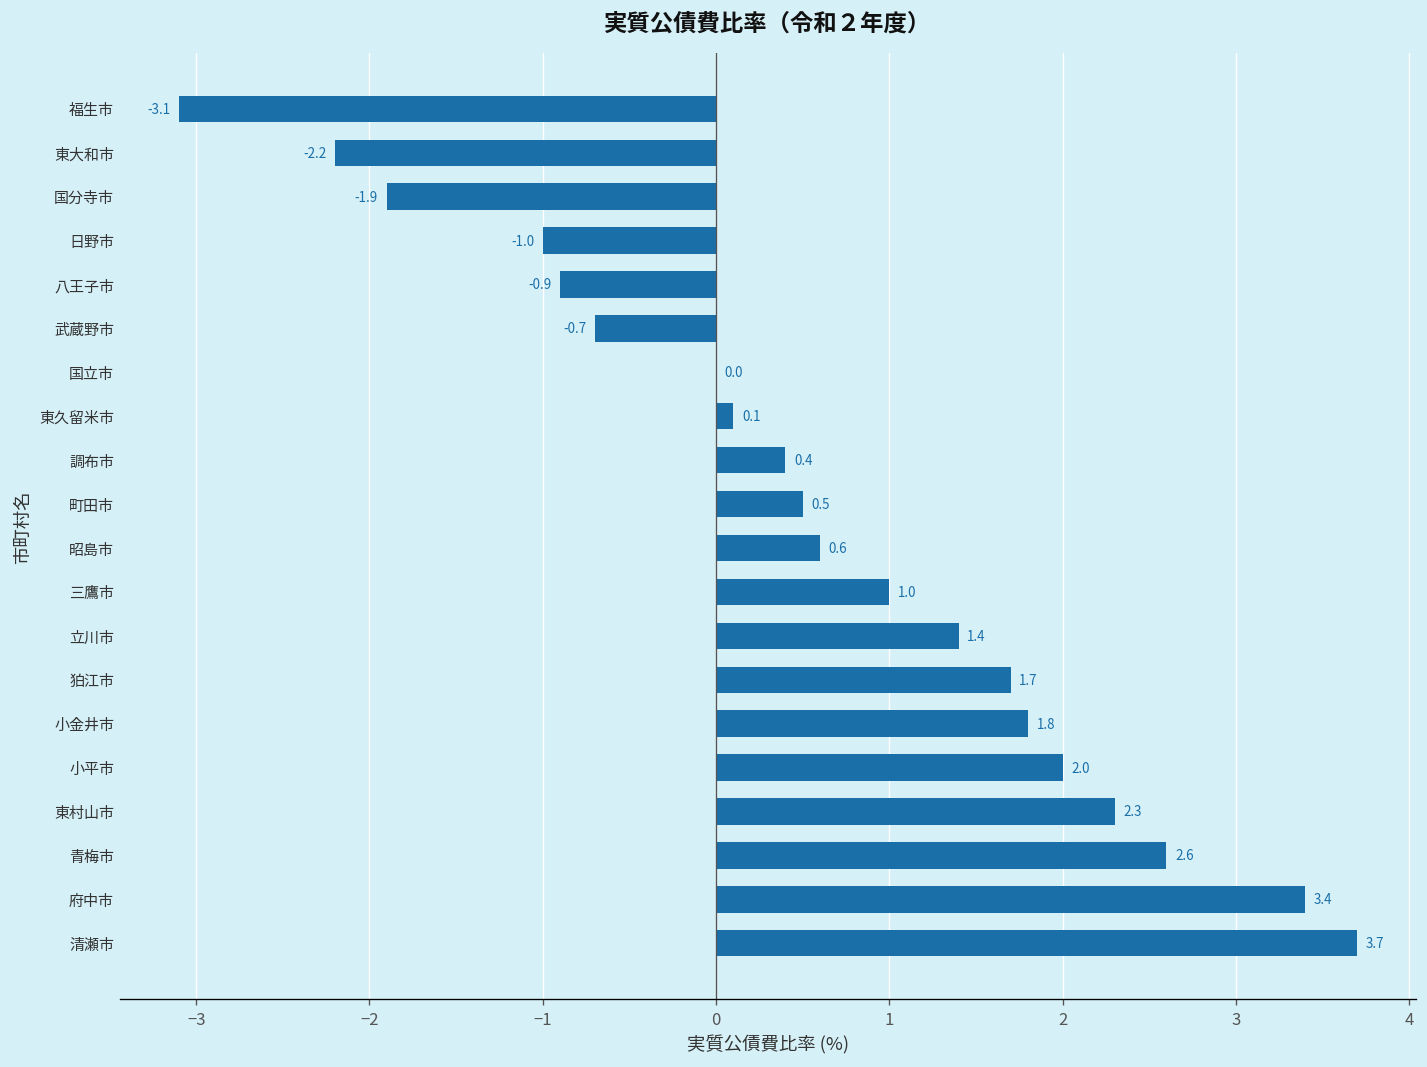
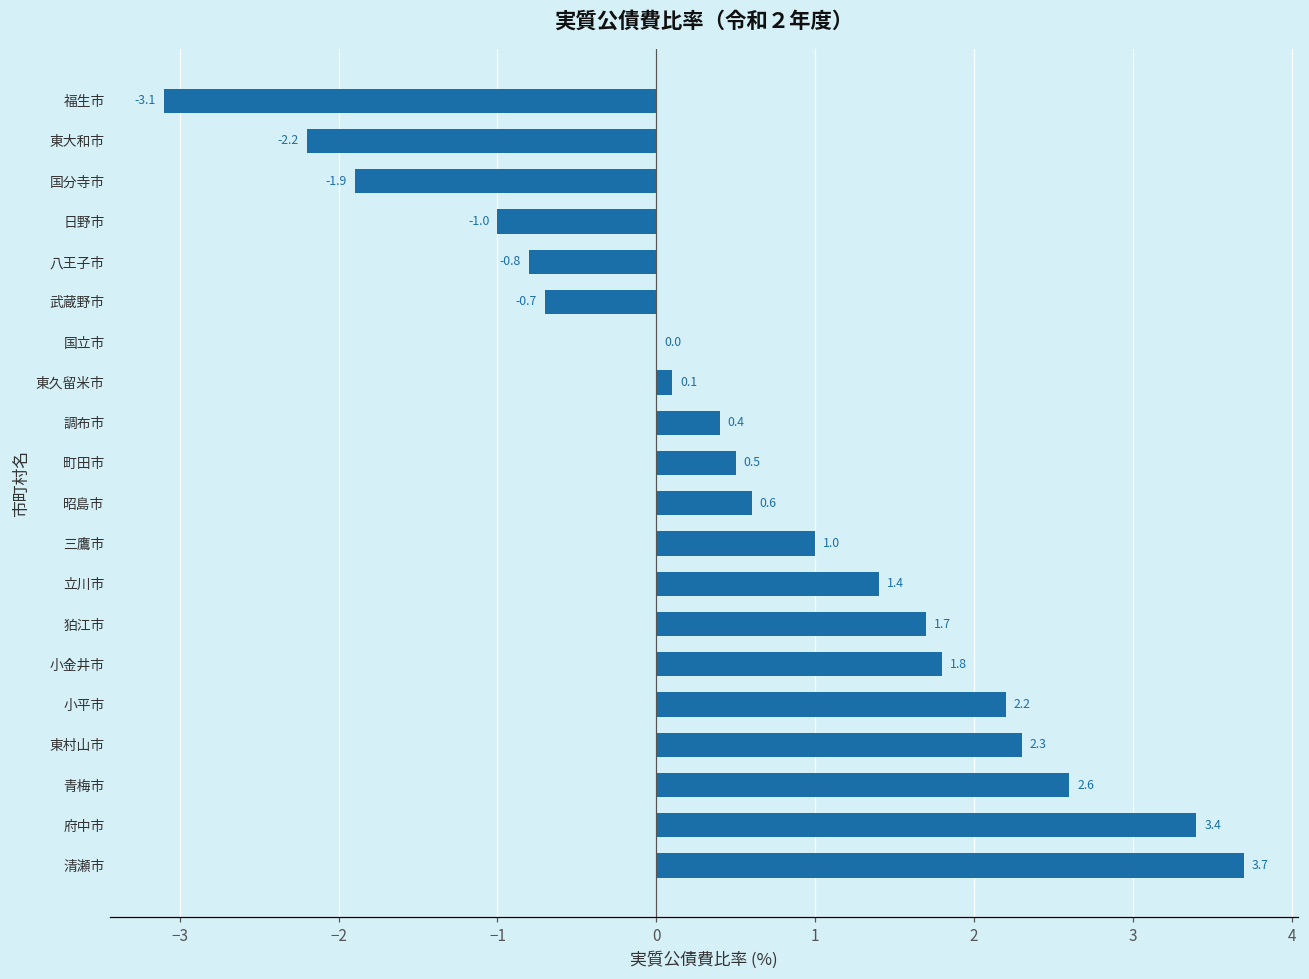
  {
    "福生市": -3.1,
    "東大和市": -2.2,
    "国分寺市": -1.9,
    "日野市": -1.0,
-   "八王子市": -0.9,
+   "八王子市": -0.8,
    "武蔵野市": -0.7,
    "国立市": 0.0,
    "東久留米市": 0.1,
    "調布市": 0.4,
    "町田市": 0.5,
    "昭島市": 0.6,
    "三鷹市": 1.0,
    "立川市": 1.4,
    "狛江市": 1.7,
    "小金井市": 1.8,
-   "小平市": 2.0,
+   "小平市": 2.2,
    "東村山市": 2.3,
    "青梅市": 2.6,
    "府中市": 3.4,
    "清瀬市": 3.7
  }
